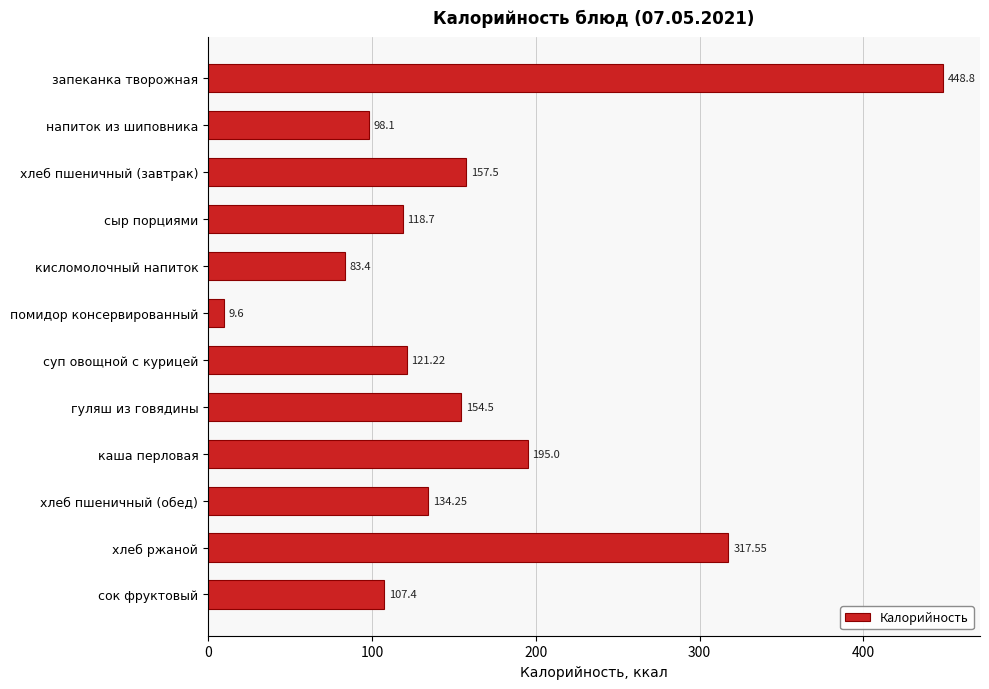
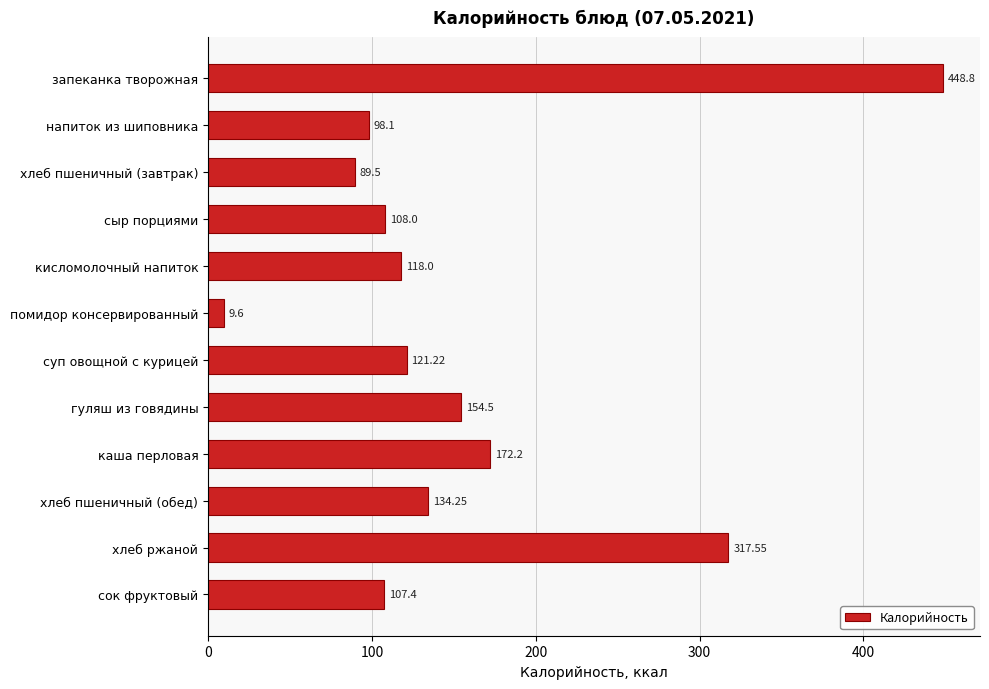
  {
    "запеканка творожная": 448.8,
    "напиток из шиповника": 98.1,
-   "хлеб пшеничный (завтрак)": 157.5,
-   "сыр порциями": 118.7,
-   "кисломолочный напиток": 83.4,
+   "хлеб пшеничный (завтрак)": 89.5,
+   "сыр порциями": 108.0,
+   "кисломолочный напиток": 118.0,
    "помидор консервированный": 9.6,
    "суп овощной с курицей": 121.22,
    "гуляш из говядины": 154.5,
-   "каша перловая": 195.0,
+   "каша перловая": 172.2,
    "хлеб пшеничный (обед)": 134.25,
    "хлеб ржаной": 317.55,
    "сок фруктовый": 107.4
  }
